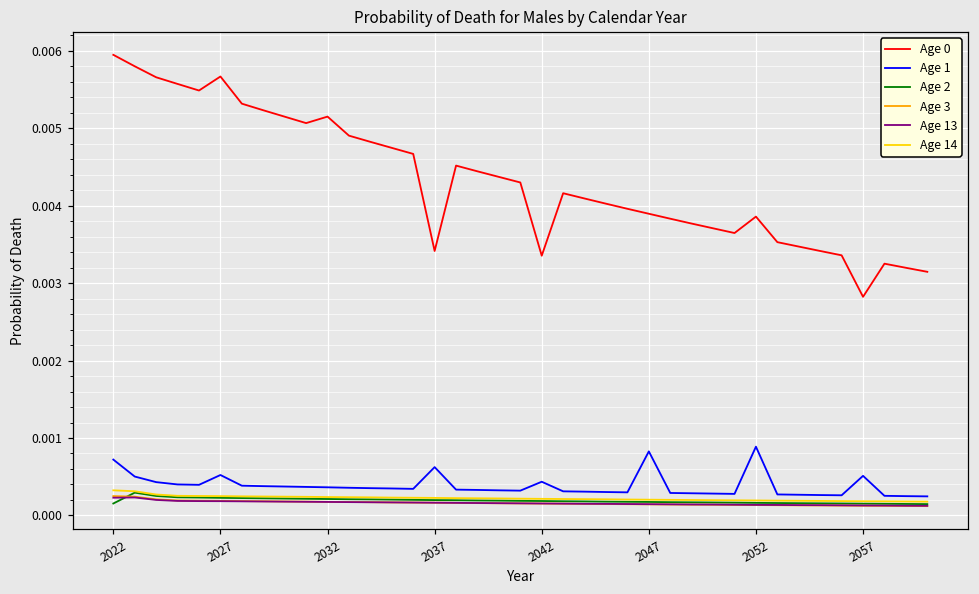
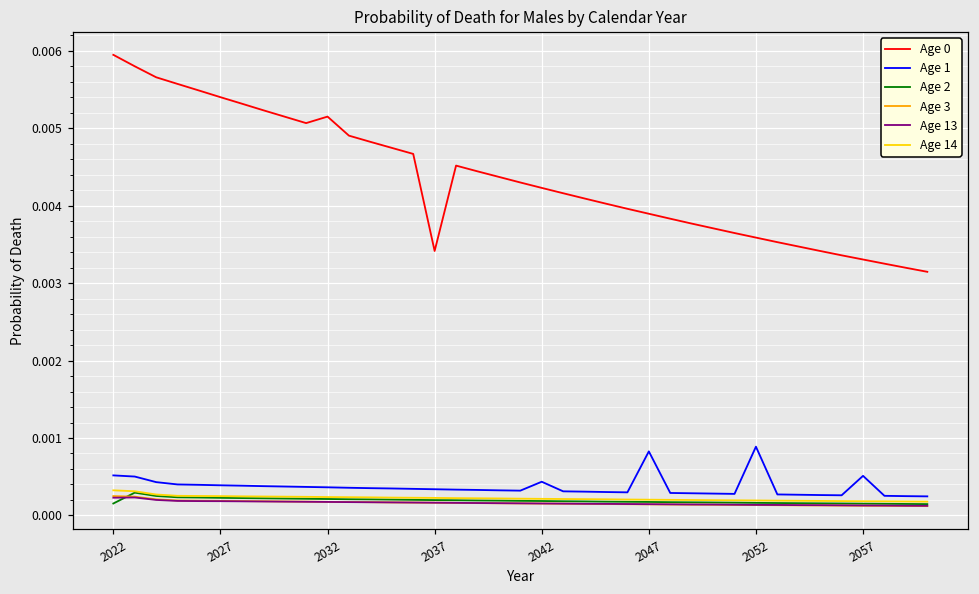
  {
    "Age 0": {
      "2022": 0.0060,
-     "2027": 0.0057,
+     "2027": 0.0054,
      "2032": 0.0052,
      "2037": 0.0034,
-     "2042": 0.0034,
+     "2042": 0.0042,
      "2047": 0.0039,
-     "2052": 0.0039,
-     "2057": 0.0028
+     "2052": 0.0036,
+     "2057": 0.0033
    },
    "Age 1": {
-     "2022": 0.0007,
-     "2027": 0.0005,
+     "2022": 0.0005,
+     "2027": 0.0004,
      "2032": 0.0004,
-     "2037": 0.0006,
+     "2037": 0.0003,
      "2042": 0.0004,
      "2047": 0.0008,
      "2052": 0.0009,
      "2057": 0.0005
    },
    "Age 2": {
      "2022": 0.0002
    }
  }
